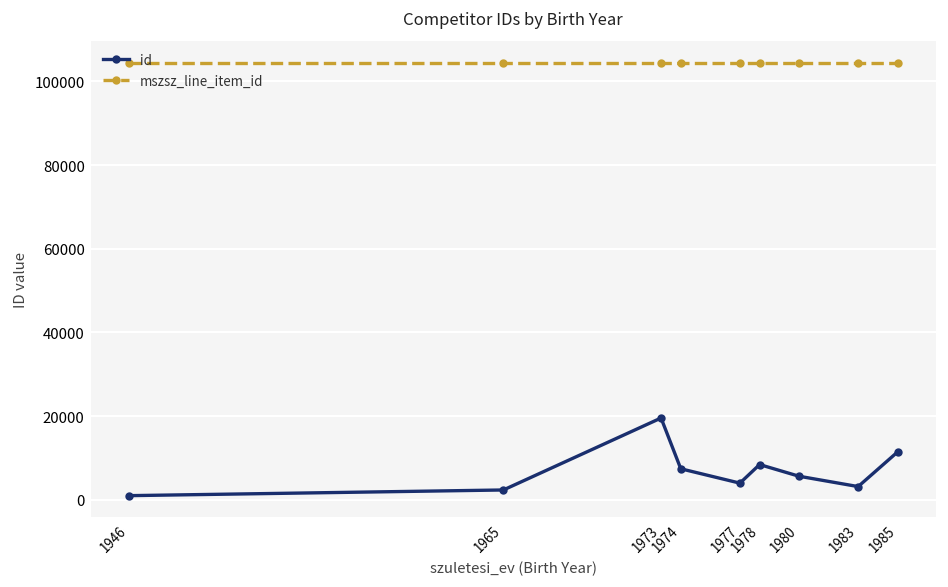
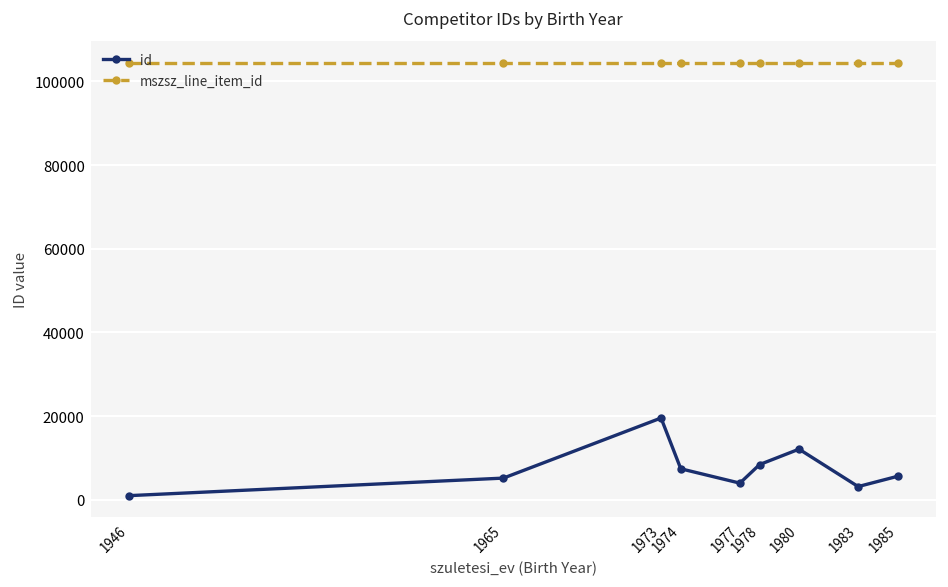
  {
    "id": {
      "1946": 1000,
-     "1965": 2000,
+     "1965": 5000,
      "1973": 20000,
      "1974": 7000,
      "1977": 4000,
      "1978": 8000,
-     "1980": 6000,
+     "1980": 12000,
      "1983": 3000,
-     "1985": 11000
+     "1985": 6000
    },
    "mszsz_line_item_id": {
      "1946": 105000,
      "1965": 105000,
      "1973": 105000,
      "1974": 105000,
      "1977": 105000,
      "1978": 105000,
      "1980": 105000,
      "1983": 105000,
      "1985": 105000
    }
  }
